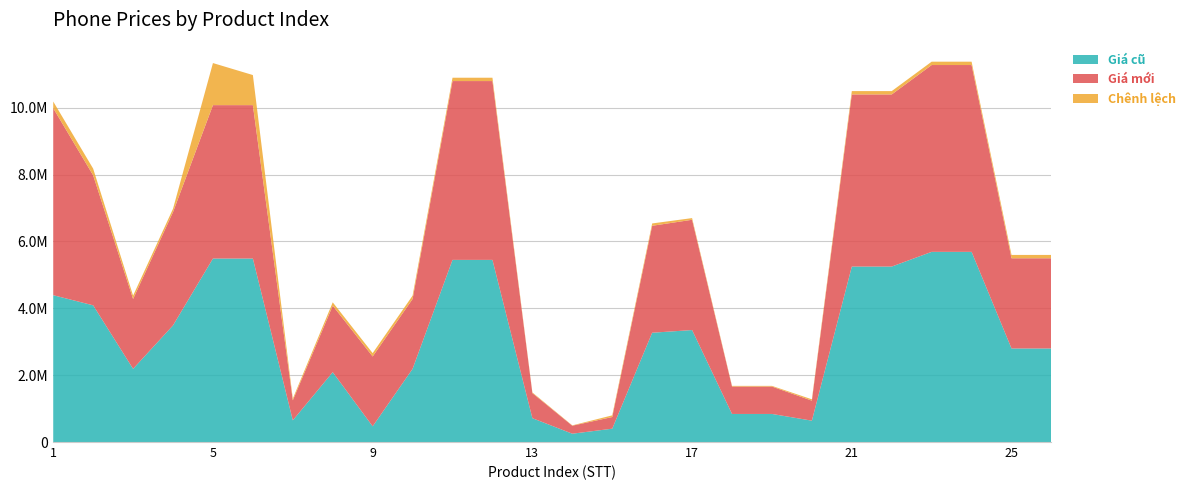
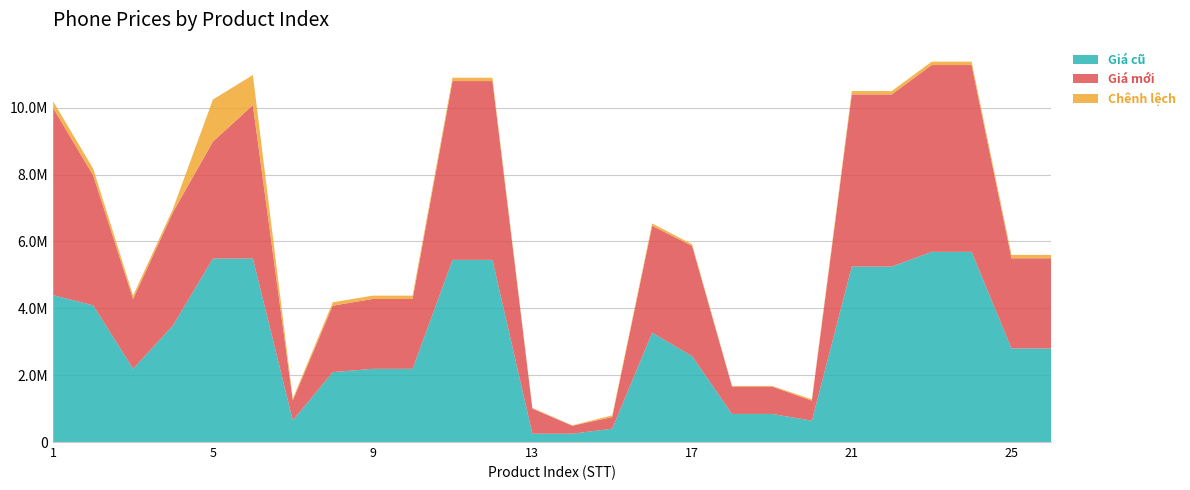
  {
    "Giá cũ": {
      "1": 4400000,
      "5": 5500000,
-     "9": 500000,
-     "13": 700000,
-     "17": 3400000,
+     "9": 2200000,
+     "13": 300000,
+     "17": 2600000,
      "21": 5300000,
      "25": 2800000
    },
    "Giá mới": {
      "1": 5600000,
-     "5": 4600000,
+     "5": 3500000,
      "9": 2100000,
      "21": 5200000,
      "25": 2700000
    },
    "Chênh lệch": {
      "1": 200000,
      "5": 1300000,
      "9": 100000,
      "21": 100000,
      "25": 100000
    }
  }
